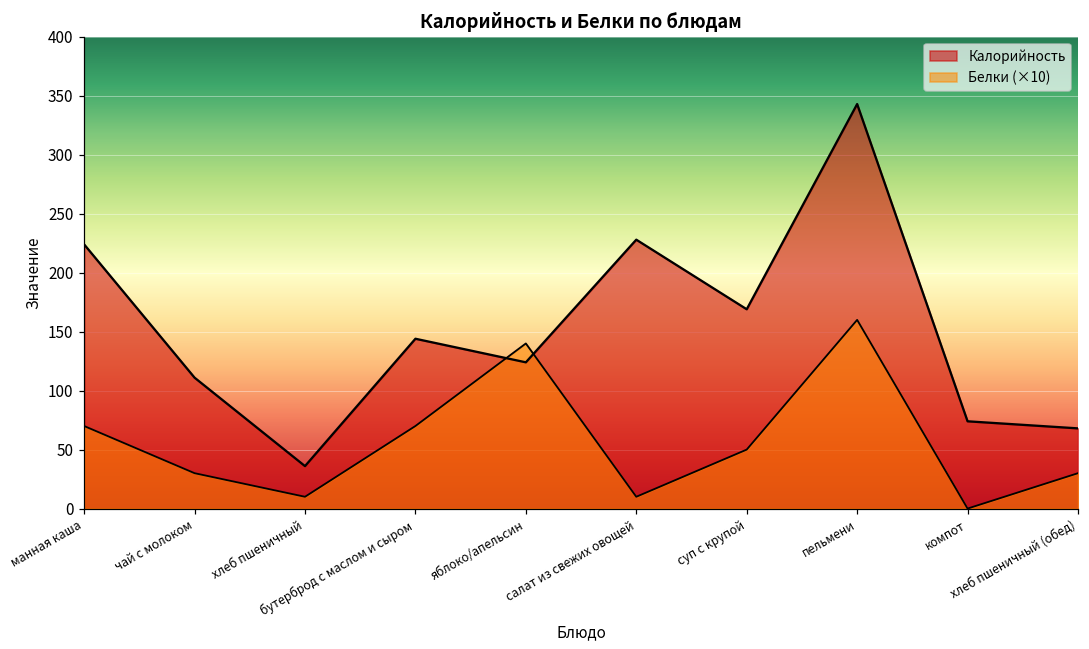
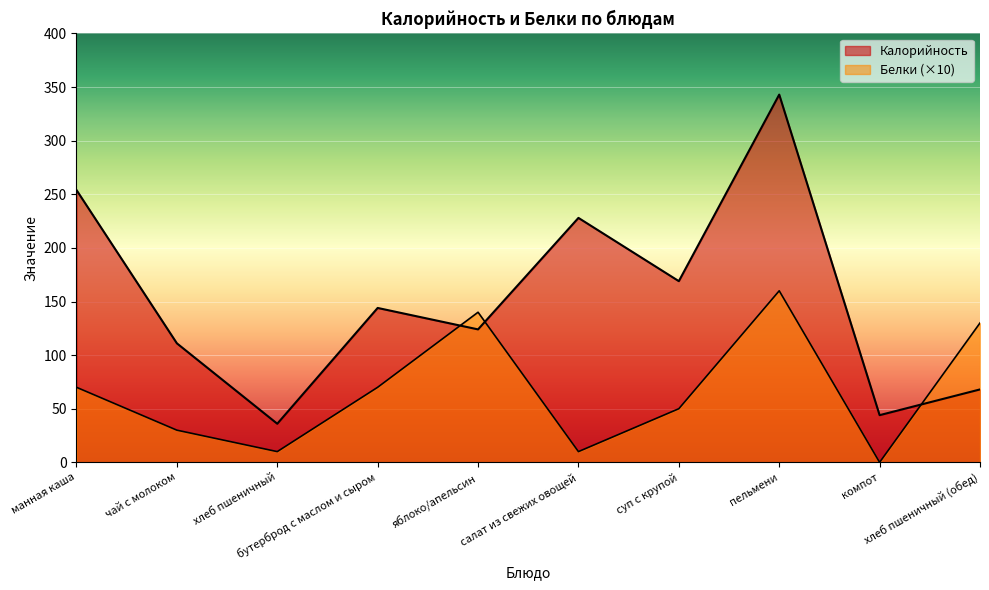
  {
    "Калорийность": {
-     "манная каша": 224,
+     "манная каша": 254,
      "чай с молоком": 111,
      "хлеб пшеничный": 36,
      "бутерброд с маслом и сыром": 144,
      "яблоко/апельсин": 124,
      "салат из свежих овощей": 228,
      "суп с крупой": 169,
      "пельмени": 343,
-     "компот": 74,
+     "компот": 44,
      "хлеб пшеничный (обед)": 68
    },
    "Белки (×10)": {
      "манная каша": 70,
      "чай с молоком": 30,
      "хлеб пшеничный": 10,
      "бутерброд с маслом и сыром": 70,
      "яблоко/апельсин": 140,
      "салат из свежих овощей": 10,
      "суп с крупой": 50,
      "пельмени": 160,
      "компот": 0,
-     "хлеб пшеничный (обед)": 30
+     "хлеб пшеничный (обед)": 130
    }
  }
